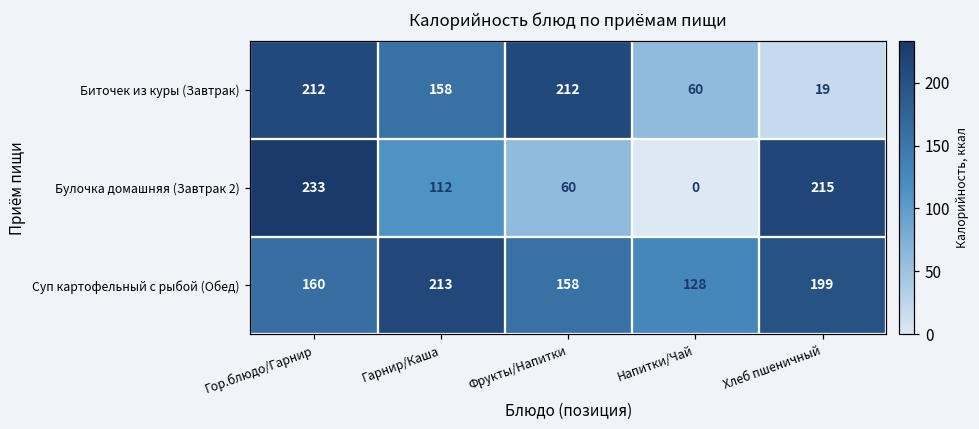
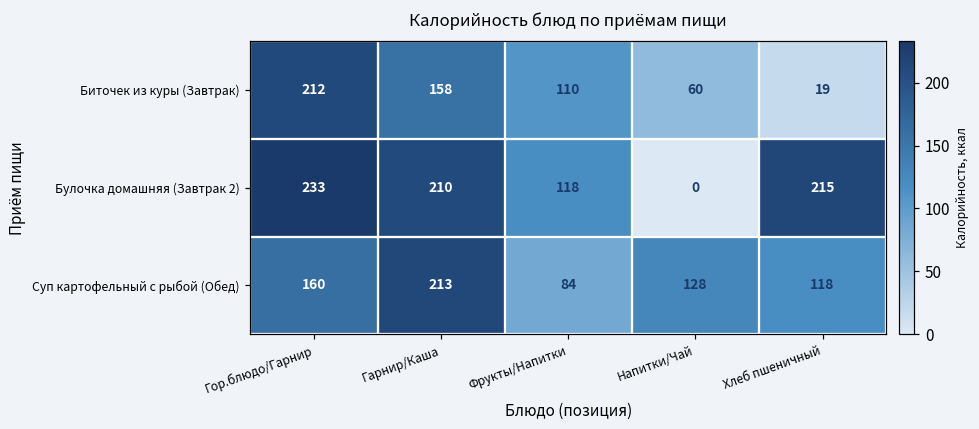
  {
    "Биточек из куры (Завтрак)": {
      "Гор.блюдо/Гарнир": 212,
      "Гарнир/Каша": 158,
-     "Фрукты/Напитки": 212,
+     "Фрукты/Напитки": 110,
      "Напитки/Чай": 60,
      "Хлеб пшеничный": 19
    },
    "Булочка домашняя (Завтрак 2)": {
      "Гор.блюдо/Гарнир": 233,
-     "Гарнир/Каша": 112,
-     "Фрукты/Напитки": 60,
+     "Гарнир/Каша": 210,
+     "Фрукты/Напитки": 118,
      "Напитки/Чай": 0,
      "Хлеб пшеничный": 215
    },
    "Суп картофельный с рыбой (Обед)": {
      "Гор.блюдо/Гарнир": 160,
      "Гарнир/Каша": 213,
-     "Фрукты/Напитки": 158,
+     "Фрукты/Напитки": 84,
      "Напитки/Чай": 128,
-     "Хлеб пшеничный": 199
+     "Хлеб пшеничный": 118
    }
  }
